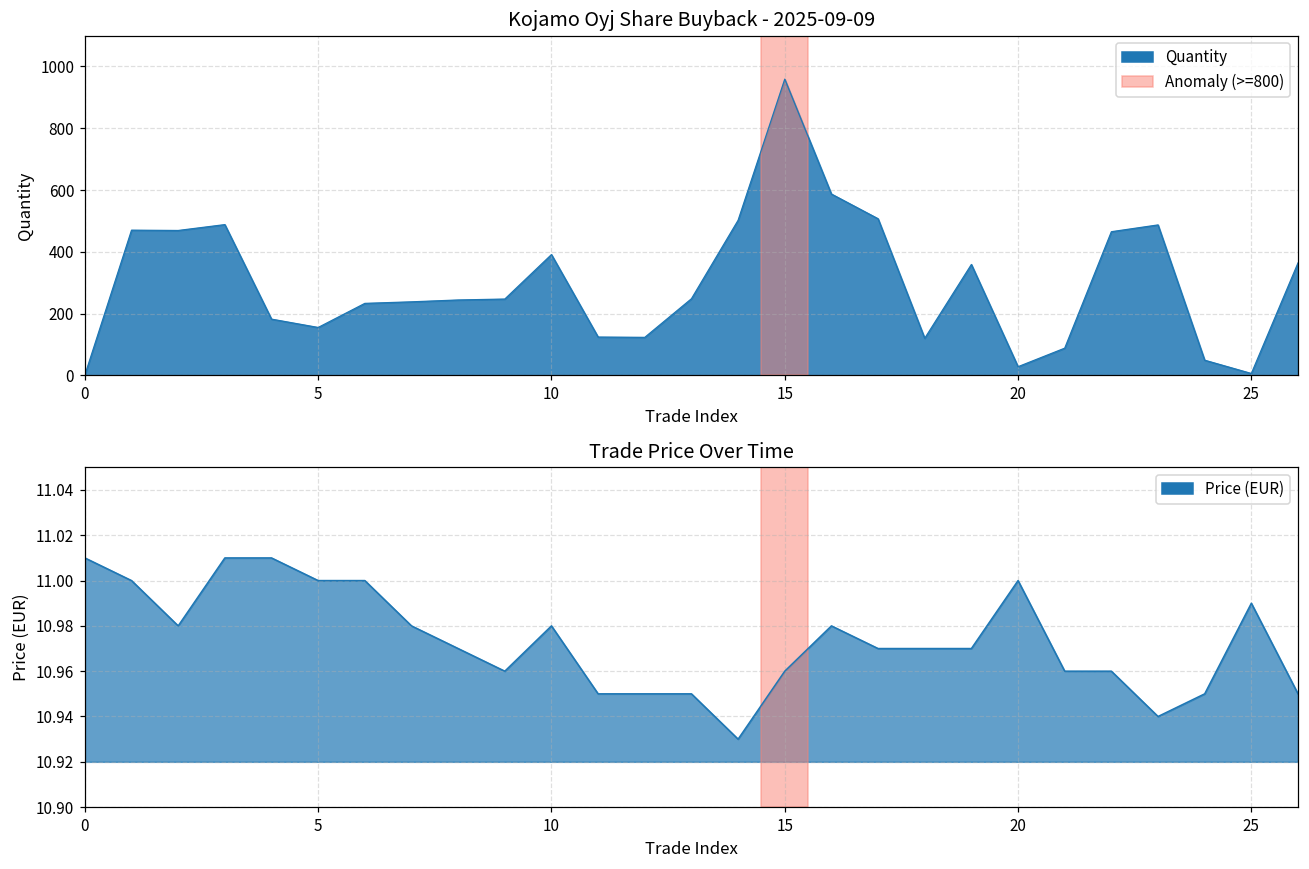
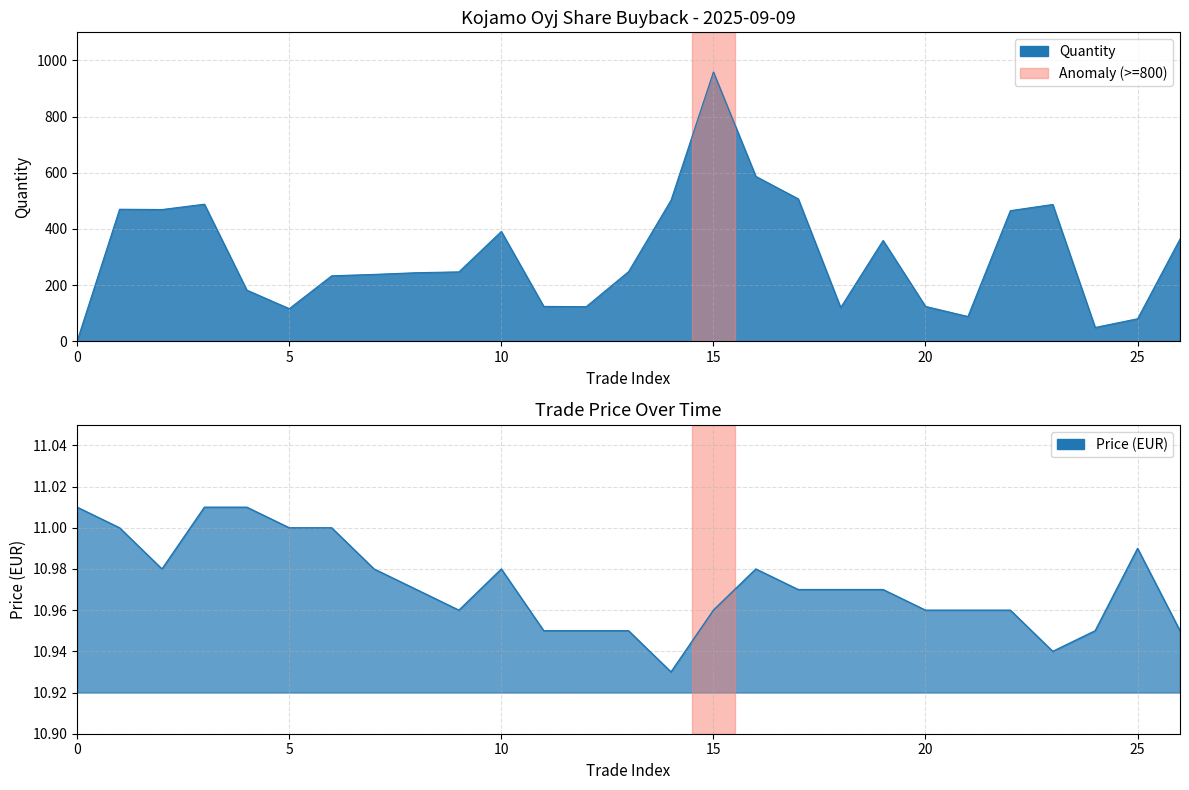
  {
    "Kojamo Oyj Share Buyback - 2025-09-09": {
      "0": 0,
-     "5": 160,
+     "5": 120,
      "10": 390,
-     "20": 30,
-     "25": 10
+     "20": 120,
+     "25": 80
    },
    "Trade Price Over Time": {
      "0": 11.01,
      "5": 11.00,
      "10": 10.98,
-     "20": 11.00,
+     "20": 10.96,
      "25": 10.99
    }
  }
